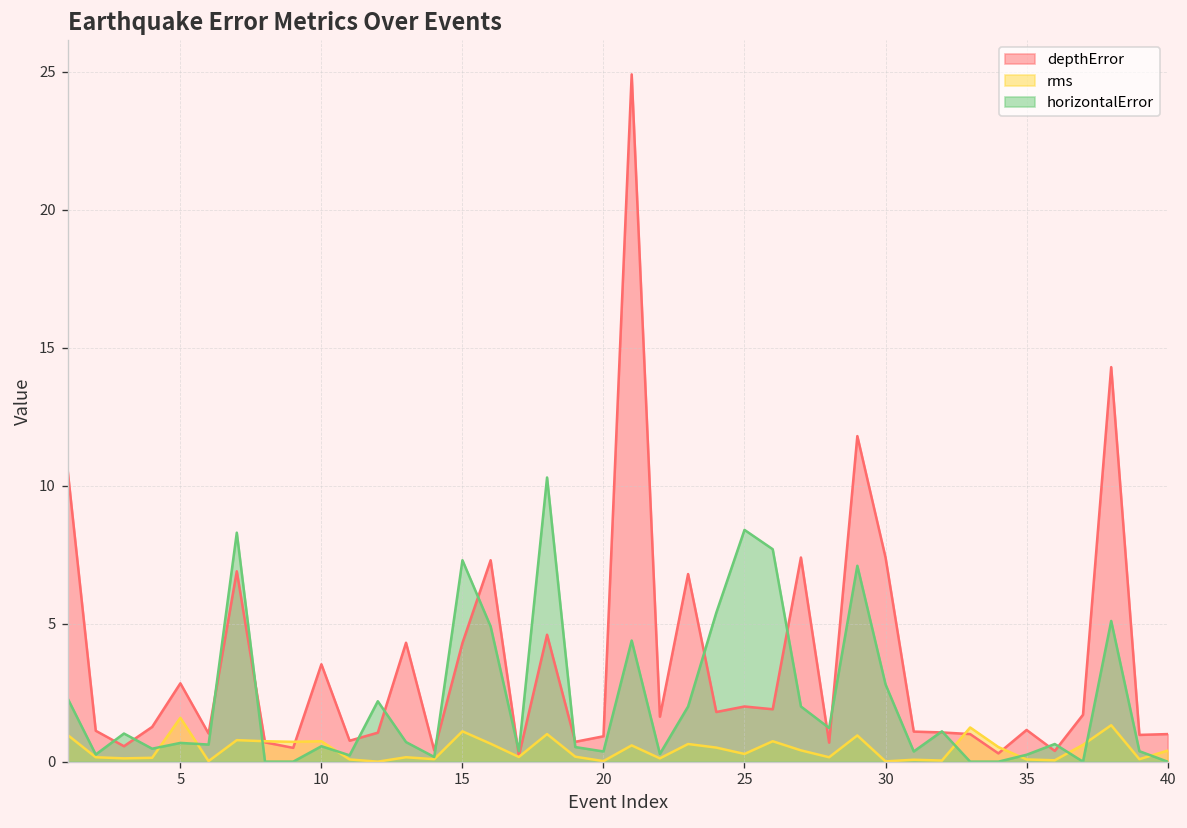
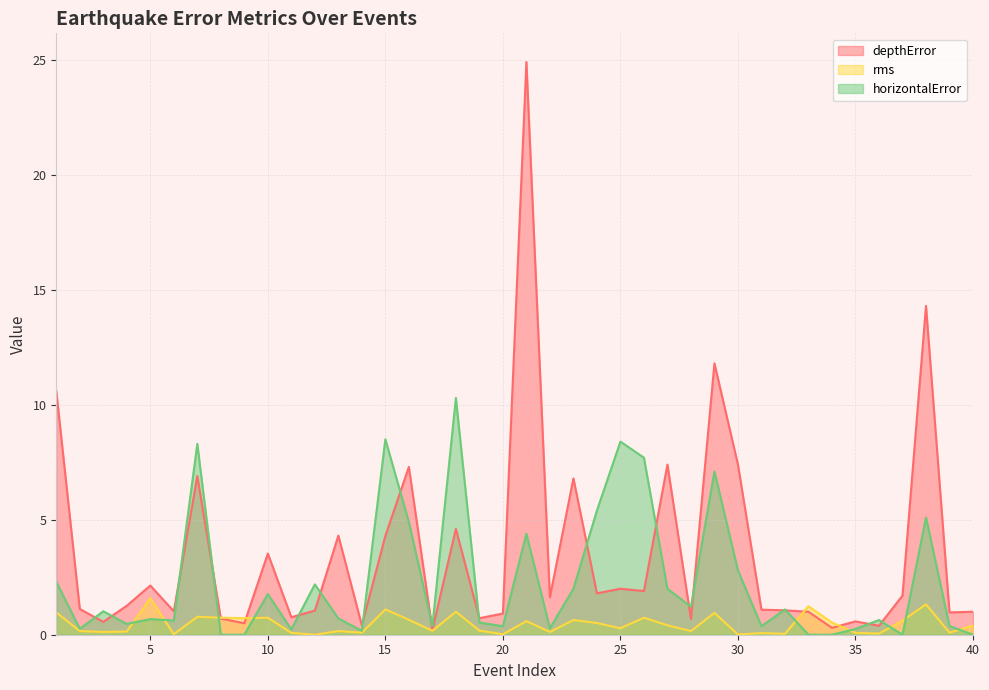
  {
    "depthError": {
-     "5": 2.8,
+     "5": 2.1,
      "10": 3.5,
      "15": 4.3,
      "20": 0.9,
      "25": 2.0,
      "30": 7.4,
-     "35": 1.2,
+     "35": 0.6,
      "40": 1.0
    },
    "rms": {
      "5": 1.6,
      "10": 0.7,
      "15": 1.1,
      "20": 0.0,
      "25": 0.3,
      "30": 0.0,
      "35": 0.1,
      "40": 0.4
    },
    "horizontalError": {
      "5": 0.7,
-     "10": 0.6,
-     "15": 7.3,
+     "10": 1.8,
+     "15": 8.5,
      "20": 0.4,
      "25": 8.4,
      "30": 2.8,
      "35": 0.3,
      "40": 0.0
    }
  }
